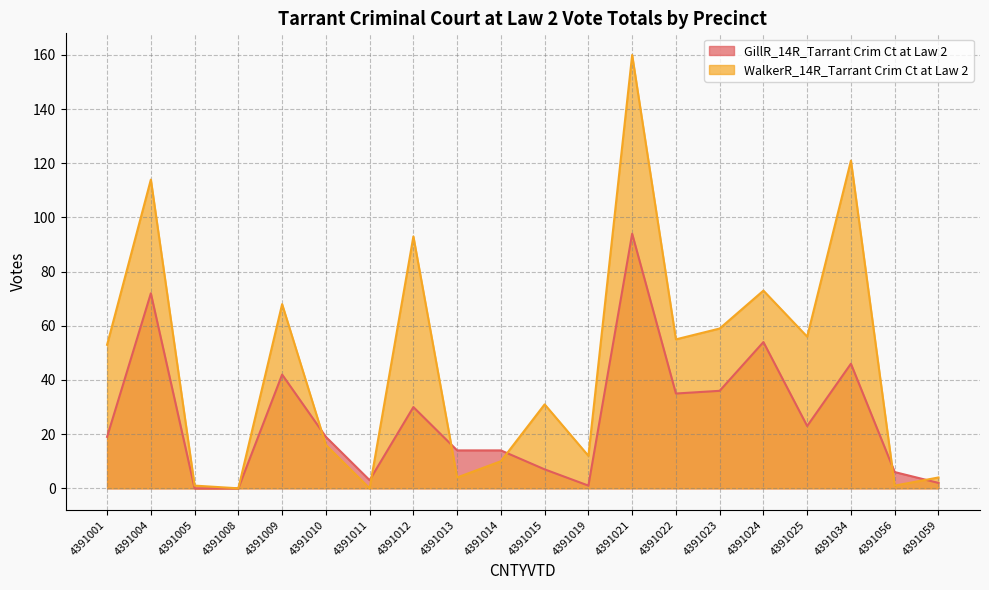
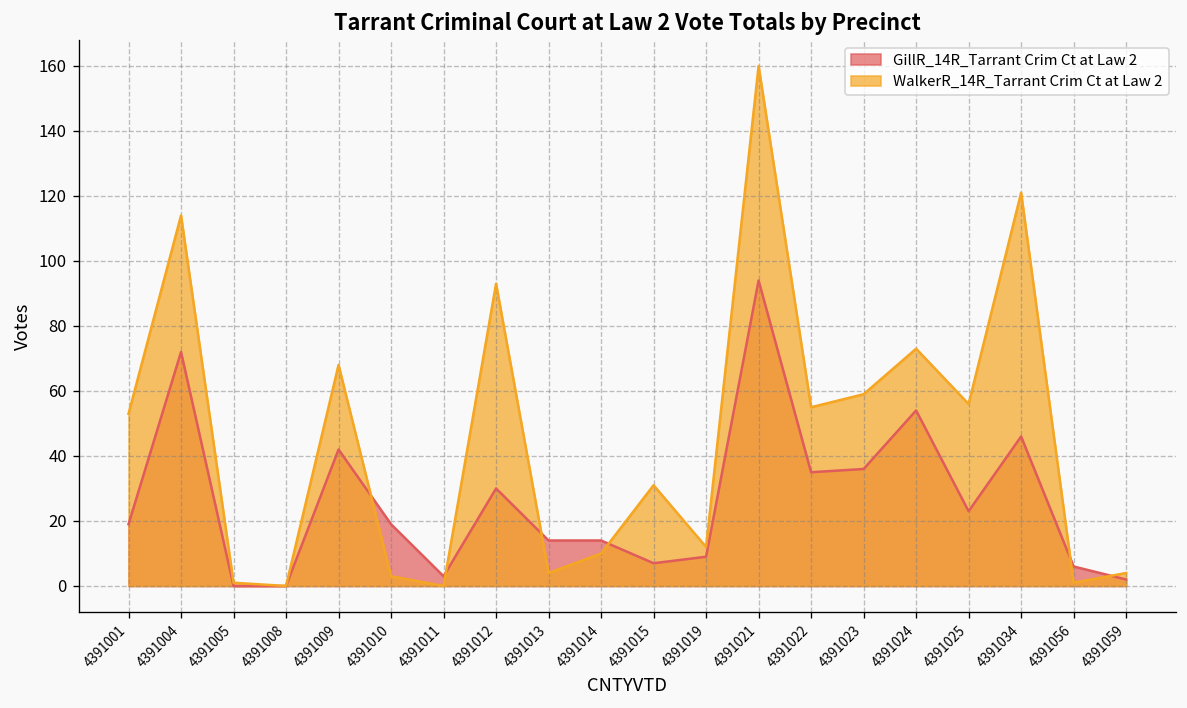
  {
    "GillR_14R_Tarrant Crim Ct at Law 2": {
      "4391001": 19,
      "4391004": 72,
      "4391005": 0,
      "4391009": 42,
      "4391010": 19,
      "4391011": 3,
      "4391012": 30,
      "4391013": 14,
      "4391014": 14,
      "4391015": 7,
-     "4391019": 1,
+     "4391019": 9,
      "4391021": 94,
      "4391022": 35,
      "4391023": 36,
      "4391024": 54,
      "4391025": 23,
      "4391034": 46,
      "4391056": 6,
      "4391059": 2
    },
    "WalkerR_14R_Tarrant Crim Ct at Law 2": {
      "4391001": 53,
      "4391004": 114,
      "4391005": 1,
      "4391009": 68,
-     "4391010": 16,
+     "4391010": 3,
      "4391011": 0,
      "4391012": 93,
      "4391013": 4,
      "4391014": 10,
      "4391015": 31,
      "4391019": 12,
      "4391021": 160,
      "4391022": 55,
      "4391023": 59,
      "4391024": 73,
      "4391025": 56,
      "4391034": 121,
      "4391056": 1,
      "4391059": 4
    }
  }
